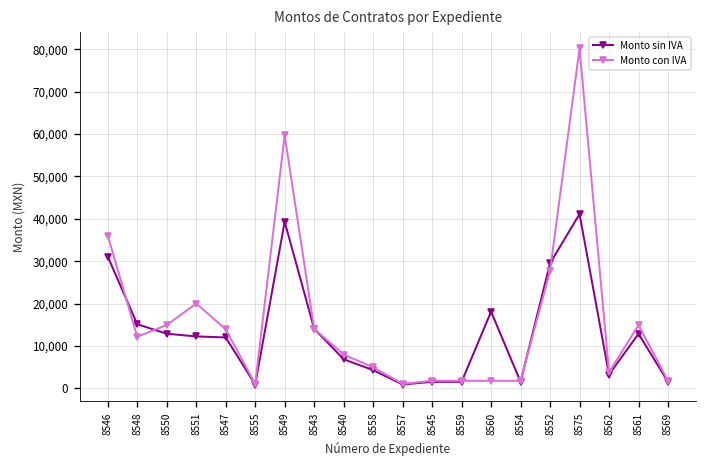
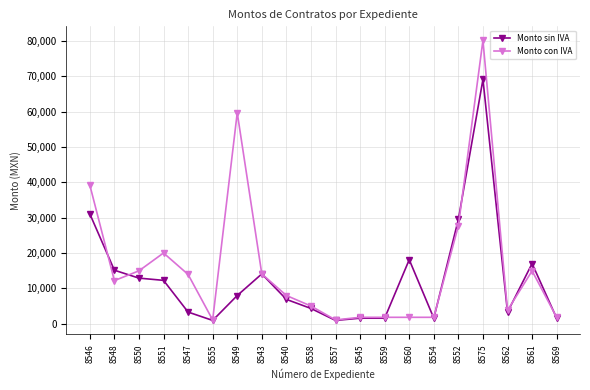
  {
    "Monto sin IVA": {
      "8546": "31,000",
      "8548": "15,000",
      "8550": "13,000",
      "8551": "12,000",
-     "8547": "12,000",
-     "8549": "39,000",
+     "8547": "3,000",
+     "8549": "8,000",
      "8540": "7,000",
      "8560": "18,000",
      "8552": "30,000",
-     "8575": "41,000",
-     "8561": "13,000"
+     "8575": "69,000",
+     "8561": "17,000"
    },
    "Monto con IVA": {
-     "8546": "36,000",
+     "8546": "39,000",
      "8548": "12,000",
      "8550": "15,000",
      "8551": "20,000",
      "8547": "14,000",
      "8549": "60,000",
      "8540": "8,000",
      "8560": "2,000",
      "8552": "28,000",
      "8575": "80,000",
      "8561": "15,000"
    }
  }
